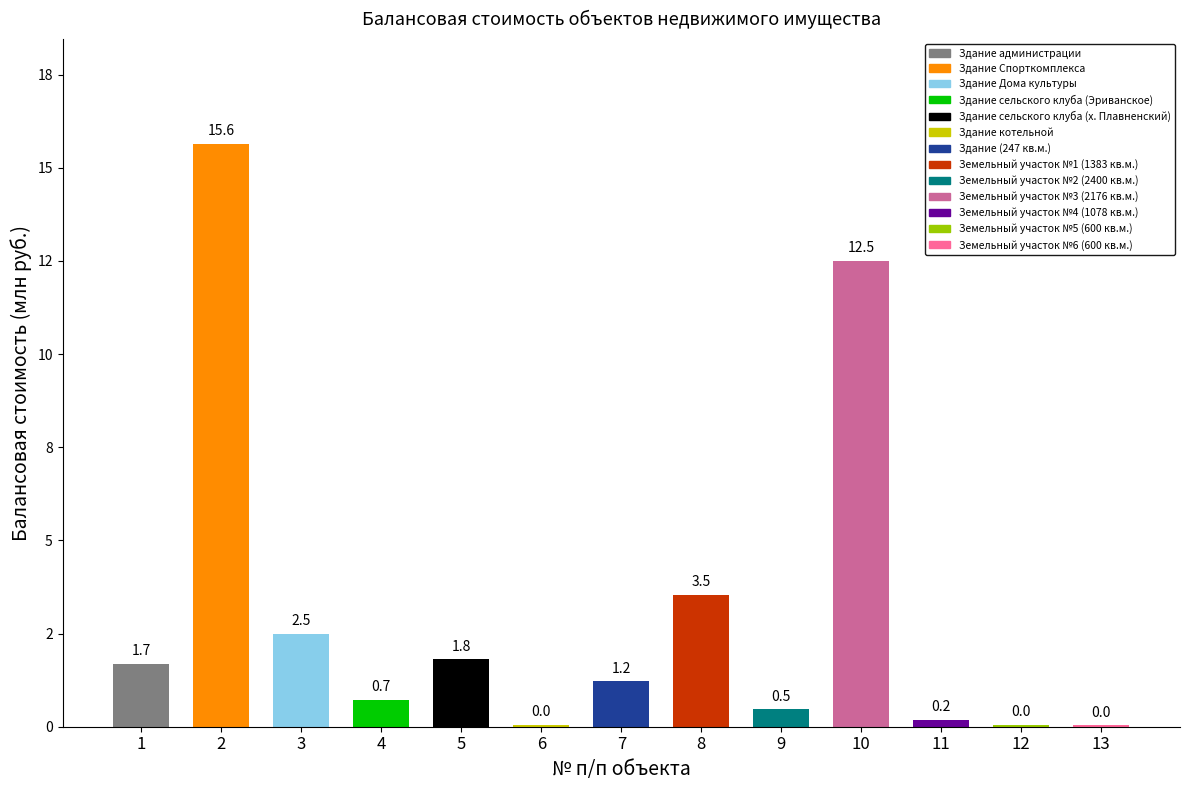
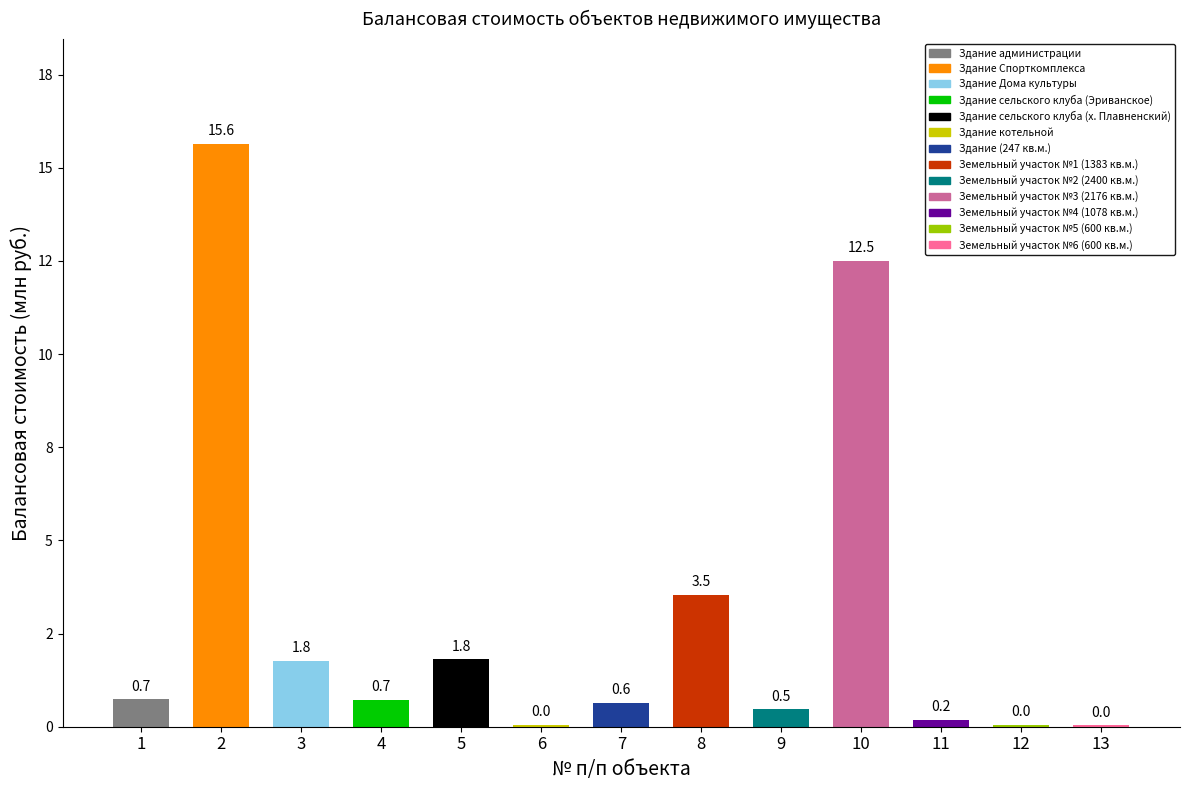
  {
-   "1": 1.7,
-   "3": 2.5,
-   "7": 1.2
+   "1": 0.7,
+   "3": 1.8,
+   "7": 0.6
  }
